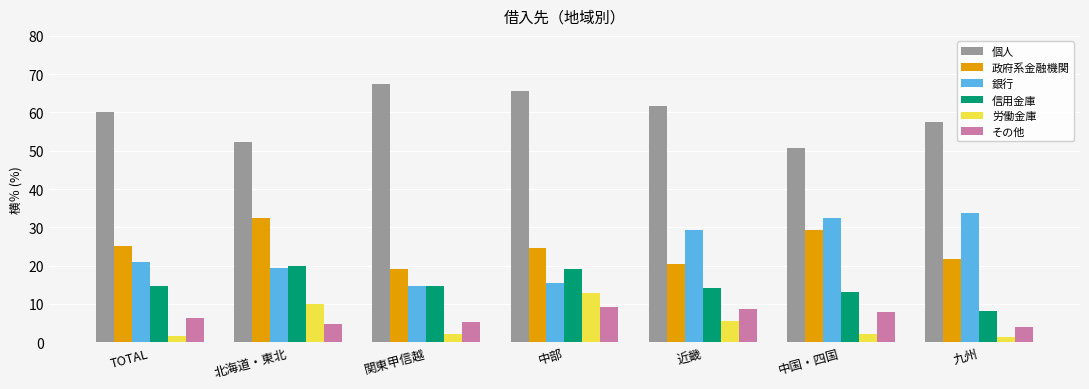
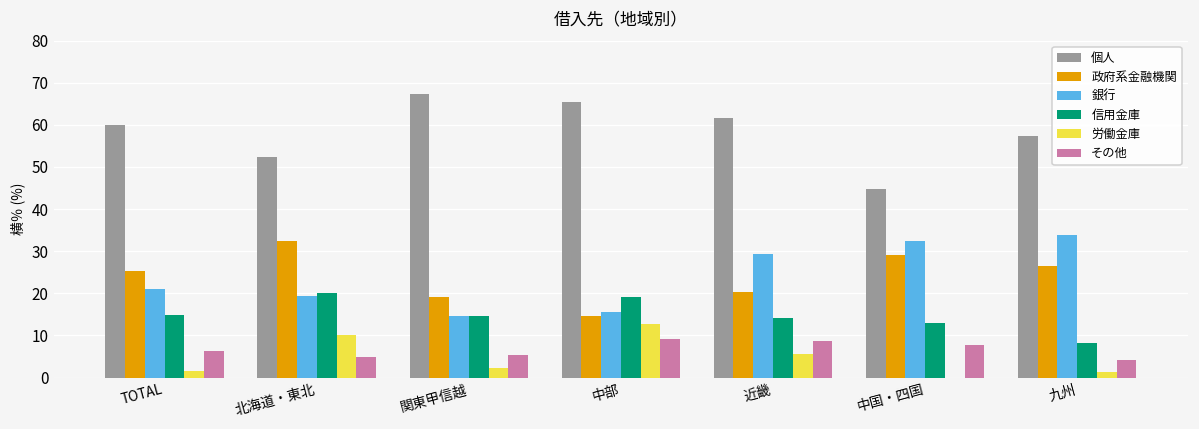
  {
    "個人": {
      "TOTAL": 60,
      "北海道・東北": 52,
      "関東甲信越": 67,
      "中部": 66,
      "近畿": 62,
-     "中国・四国": 51,
+     "中国・四国": 45,
      "九州": 57
    },
    "政府系金融機関": {
      "TOTAL": 25,
      "北海道・東北": 32,
      "関東甲信越": 19,
-     "中部": 25,
+     "中部": 15,
      "近畿": 20,
      "中国・四国": 29,
-     "九州": 22
+     "九州": 26
    },
    "銀行": {
      "TOTAL": 21,
      "北海道・東北": 19,
      "関東甲信越": 15,
      "中部": 16,
      "近畿": 29,
      "中国・四国": 33,
      "九州": 34
    },
    "信用金庫": {
      "TOTAL": 15,
      "北海道・東北": 20,
      "関東甲信越": 15,
      "中部": 19,
      "近畿": 14,
      "中国・四国": 13,
      "九州": 8
    },
    "労働金庫": {
      "TOTAL": 2,
      "北海道・東北": 10,
      "関東甲信越": 2,
      "中部": 13,
      "近畿": 6,
-     "中国・四国": 2,
+     "中国・四国": 0,
      "九州": 1
    },
    "その他": {
      "TOTAL": 6,
      "北海道・東北": 5,
      "関東甲信越": 5,
      "中部": 9,
      "近畿": 9,
      "中国・四国": 8,
      "九州": 4
    }
  }
